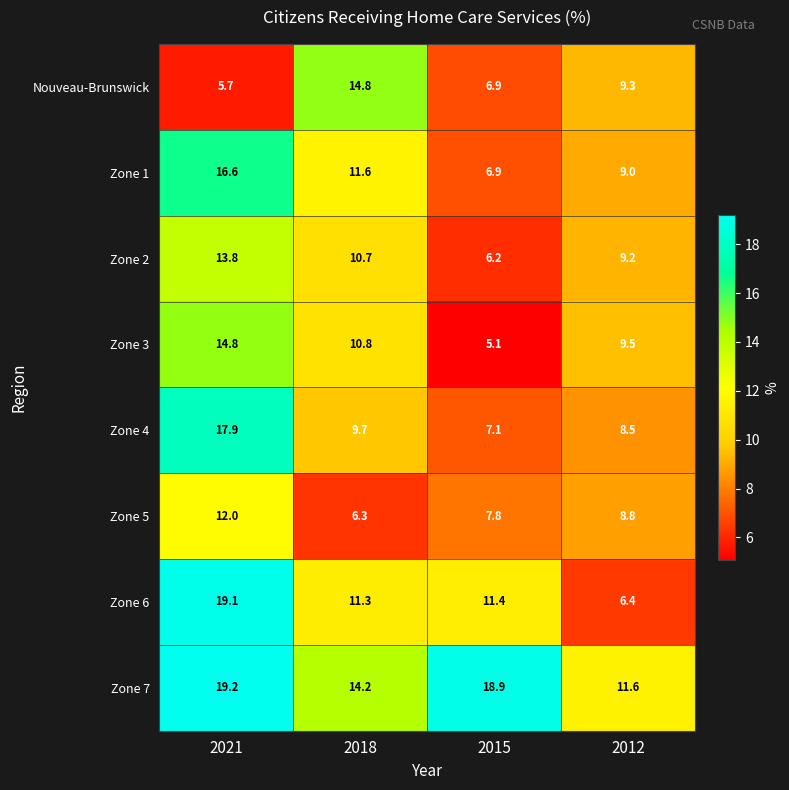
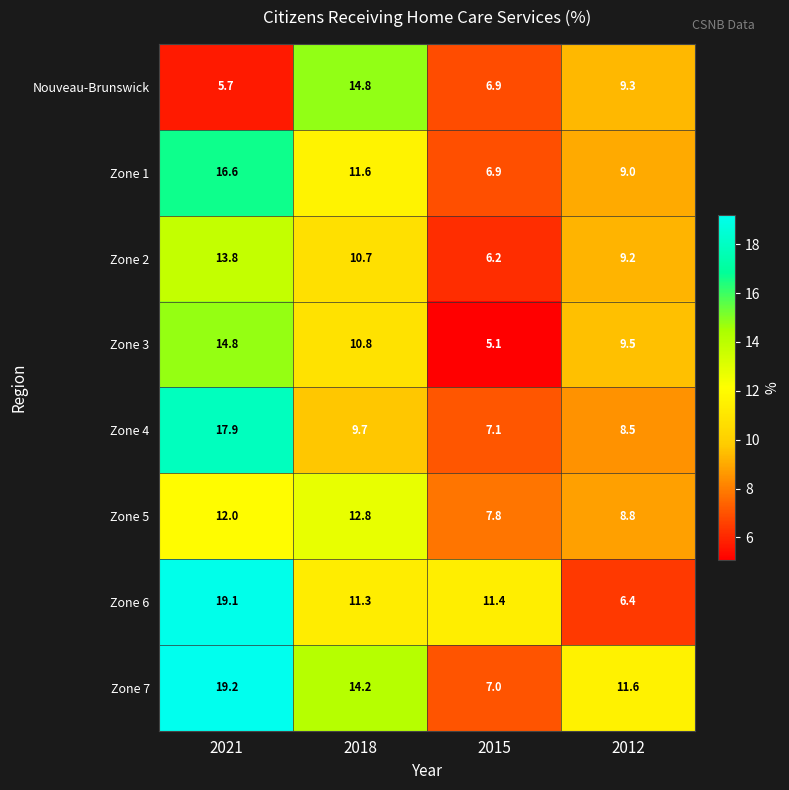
  {
    "Nouveau-Brunswick": {
      "2021": 5.7,
      "2018": 14.8,
      "2015": 6.9,
      "2012": 9.3
    },
    "Zone 1": {
      "2021": 16.6,
      "2018": 11.6,
      "2015": 6.9,
      "2012": 9.0
    },
    "Zone 2": {
      "2021": 13.8,
      "2018": 10.7,
      "2015": 6.2,
      "2012": 9.2
    },
    "Zone 3": {
      "2021": 14.8,
      "2018": 10.8,
      "2015": 5.1,
      "2012": 9.5
    },
    "Zone 4": {
      "2021": 17.9,
      "2018": 9.7,
      "2015": 7.1,
      "2012": 8.5
    },
    "Zone 5": {
      "2021": 12.0,
-     "2018": 6.3,
+     "2018": 12.8,
      "2015": 7.8,
      "2012": 8.8
    },
    "Zone 6": {
      "2021": 19.1,
      "2018": 11.3,
      "2015": 11.4,
      "2012": 6.4
    },
    "Zone 7": {
      "2021": 19.2,
      "2018": 14.2,
-     "2015": 18.9,
+     "2015": 7.0,
      "2012": 11.6
    }
  }
